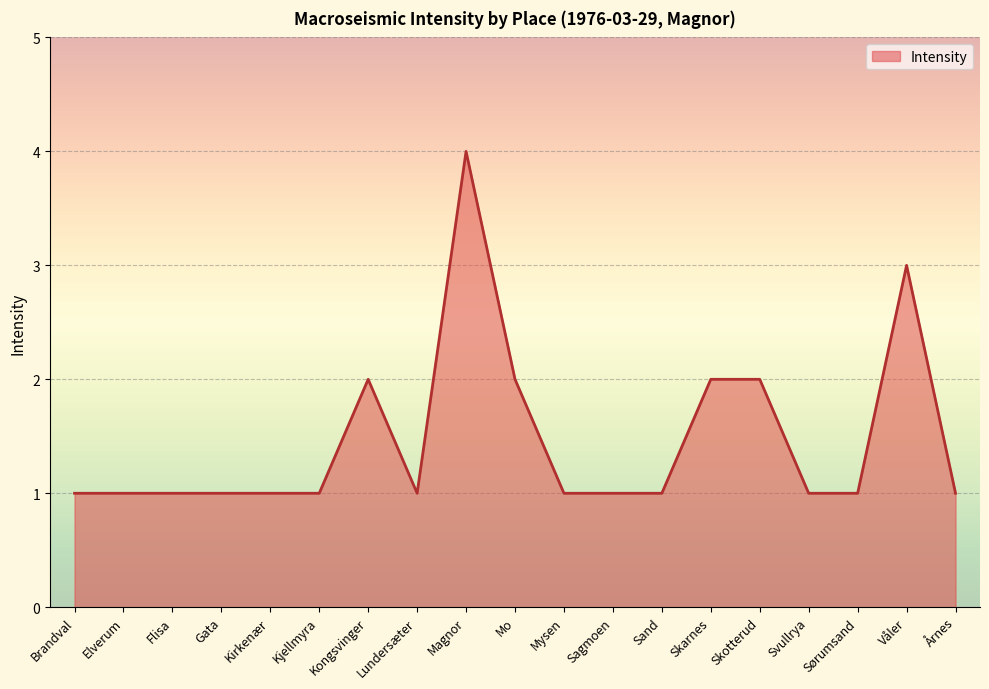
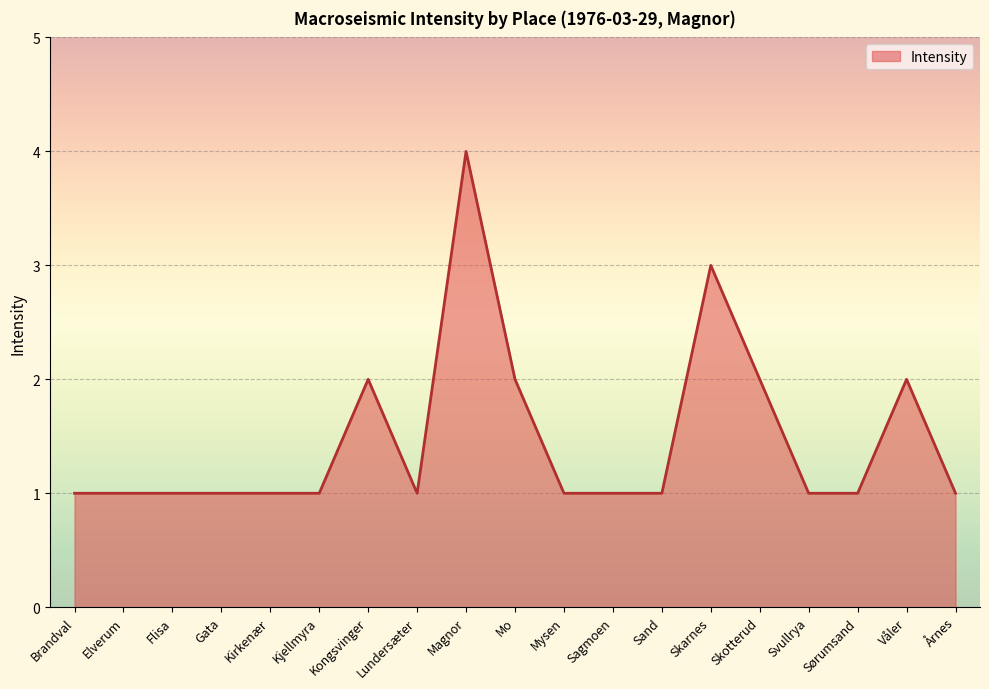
  {
    "Brandval": 1,
    "Elverum": 1,
    "Flisa": 1,
    "Gata": 1,
    "Kirkenær": 1,
    "Kjellmyra": 1,
    "Kongsvinger": 2,
    "Lundersæter": 1,
    "Magnor": 4,
    "Mo": 2,
    "Mysen": 1,
    "Sagmoen": 1,
    "Sand": 1,
-   "Skarnes": 2,
+   "Skarnes": 3,
    "Skotterud": 2,
    "Svullrya": 1,
    "Sørumsand": 1,
-   "Våler": 3,
+   "Våler": 2,
    "Årnes": 1
  }
